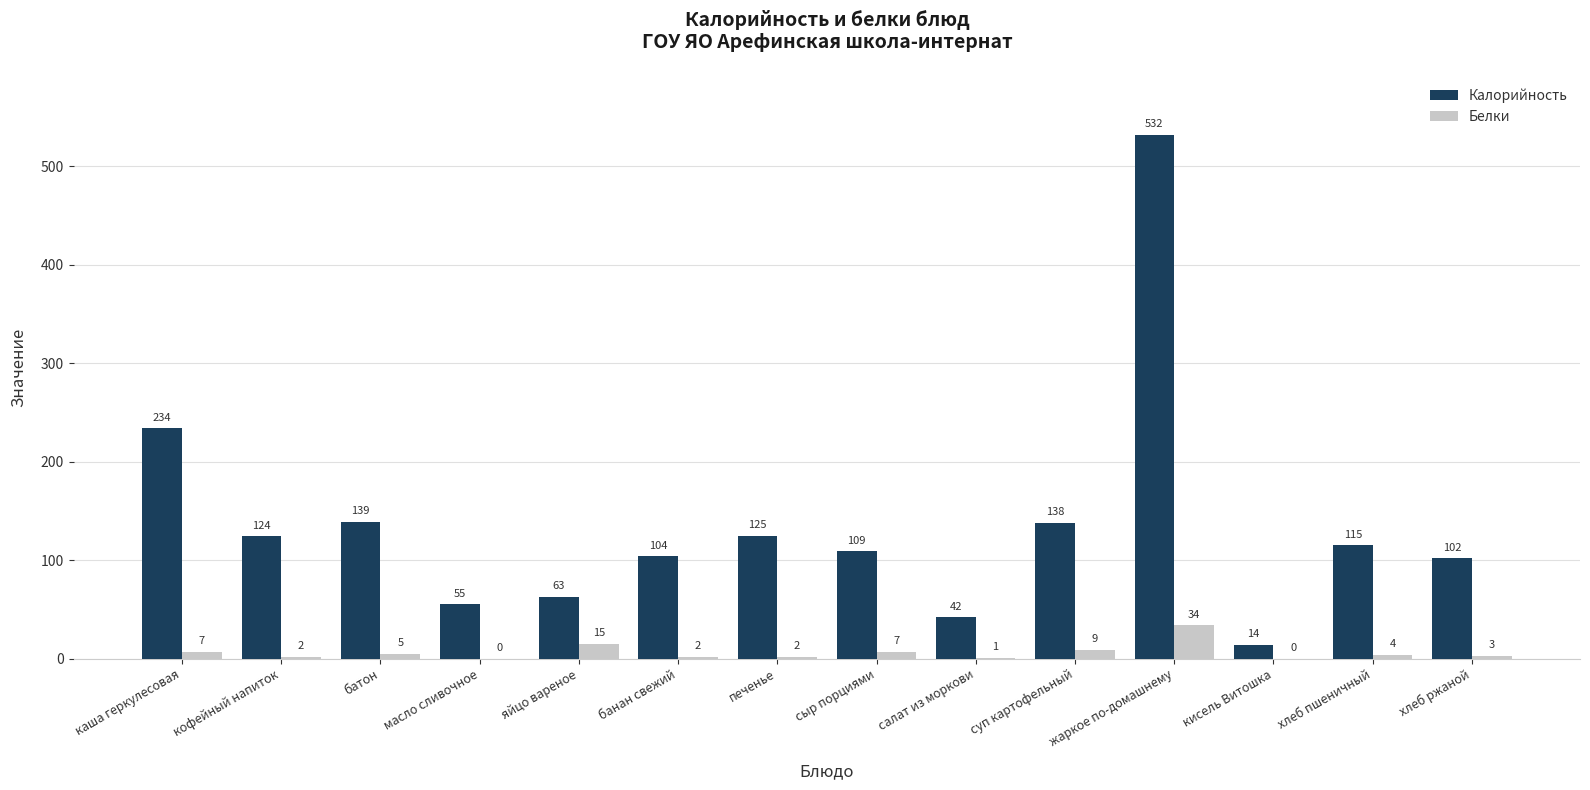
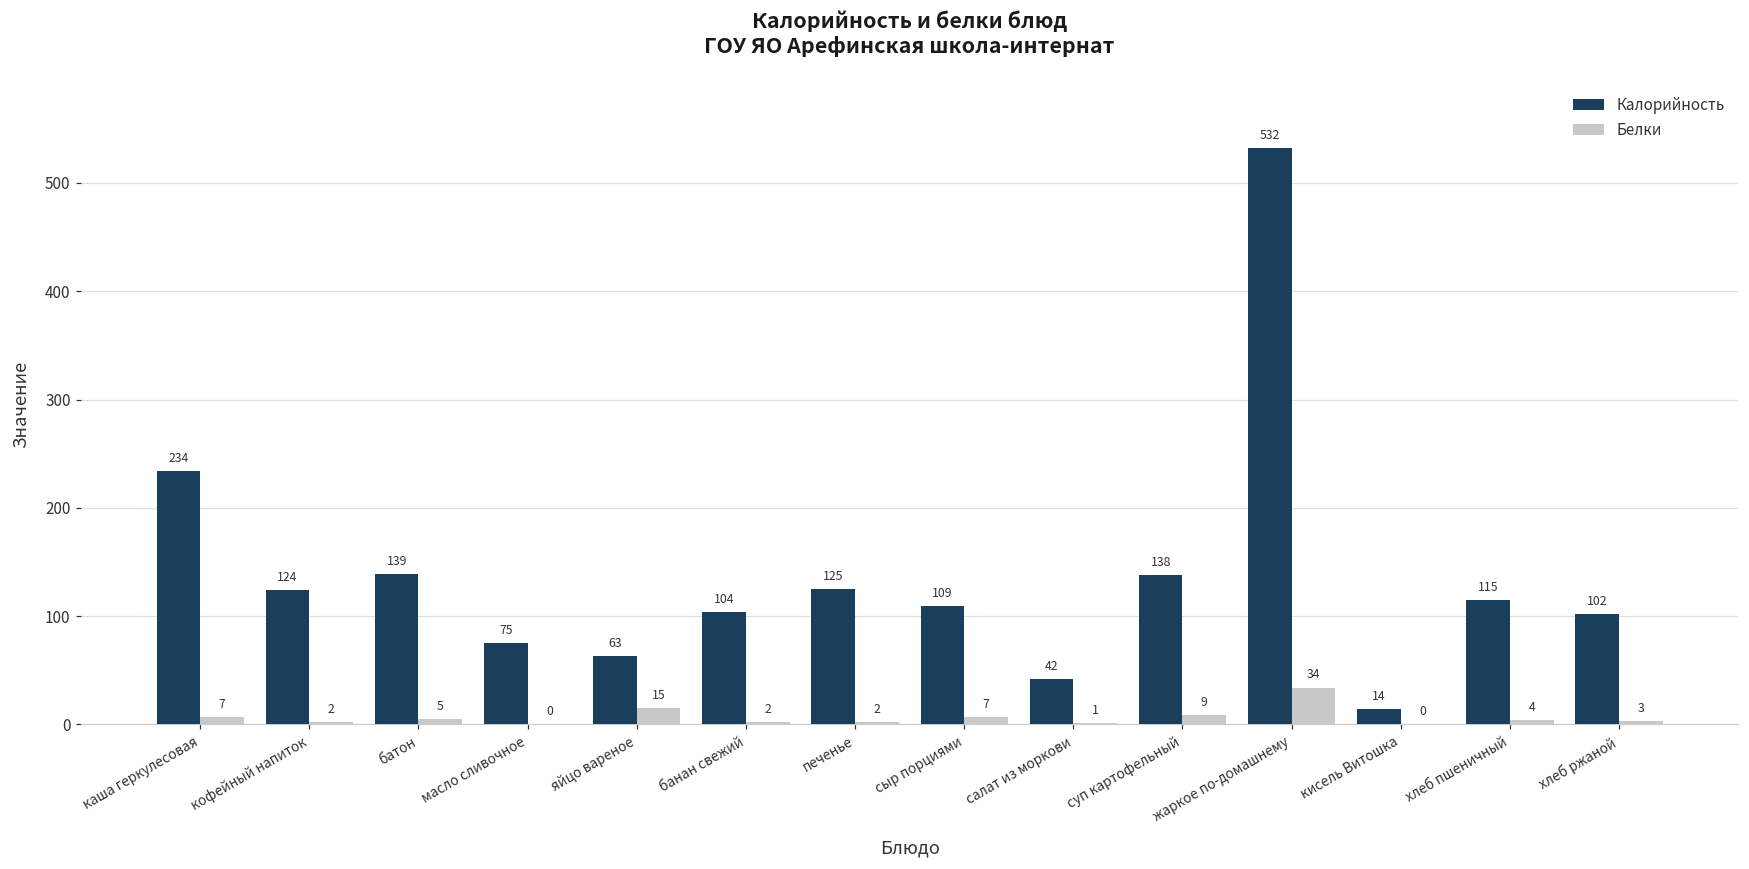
  {
    "Калорийность": {
      "каша геркулесовая": 234,
      "кофейный напиток": 124,
      "батон": 139,
-     "масло сливочное": 55,
+     "масло сливочное": 75,
      "яйцо вареное": 63,
      "банан свежий": 104,
      "печенье": 125,
      "сыр порциями": 109,
      "салат из моркови": 42,
      "суп картофельный": 138,
      "жаркое по-домашнему": 532,
      "кисель Витошка": 14,
      "хлеб пшеничный": 115,
      "хлеб ржаной": 102
    },
    "Белки": {
      "каша геркулесовая": 7,
      "кофейный напиток": 2,
      "батон": 5,
      "масло сливочное": 0,
      "яйцо вареное": 15,
      "банан свежий": 2,
      "печенье": 2,
      "сыр порциями": 7,
      "салат из моркови": 1,
      "суп картофельный": 9,
      "жаркое по-домашнему": 34,
      "кисель Витошка": 0,
      "хлеб пшеничный": 4,
      "хлеб ржаной": 3
    }
  }
